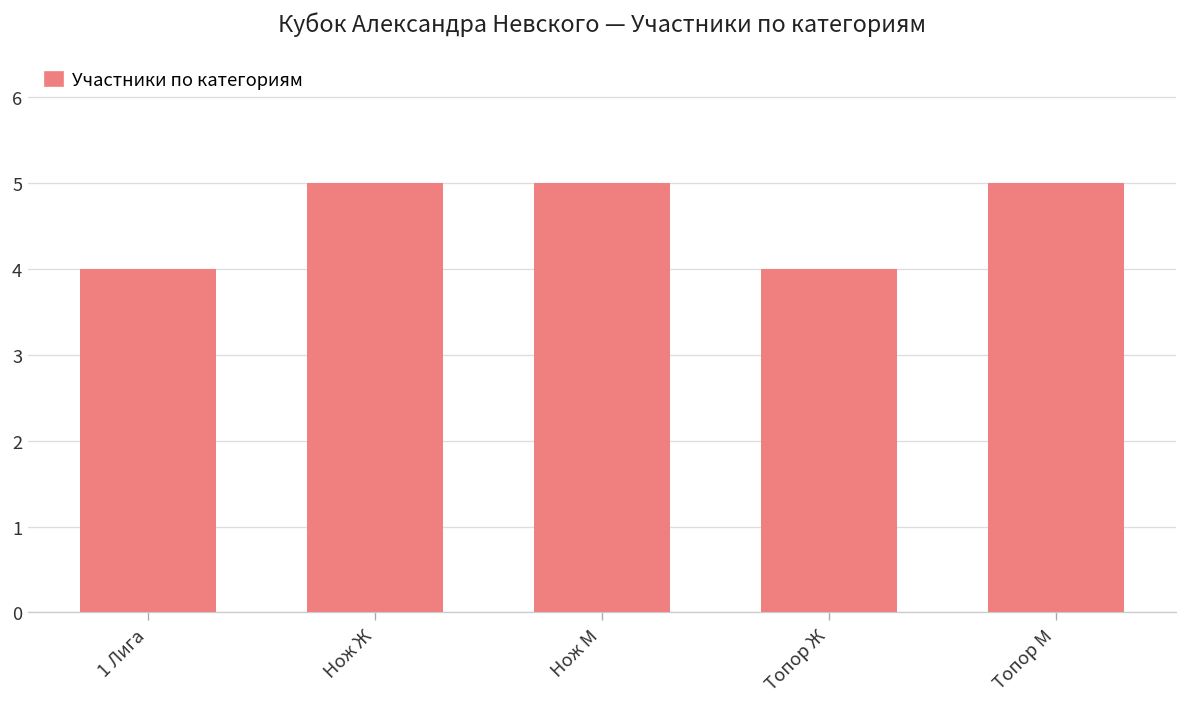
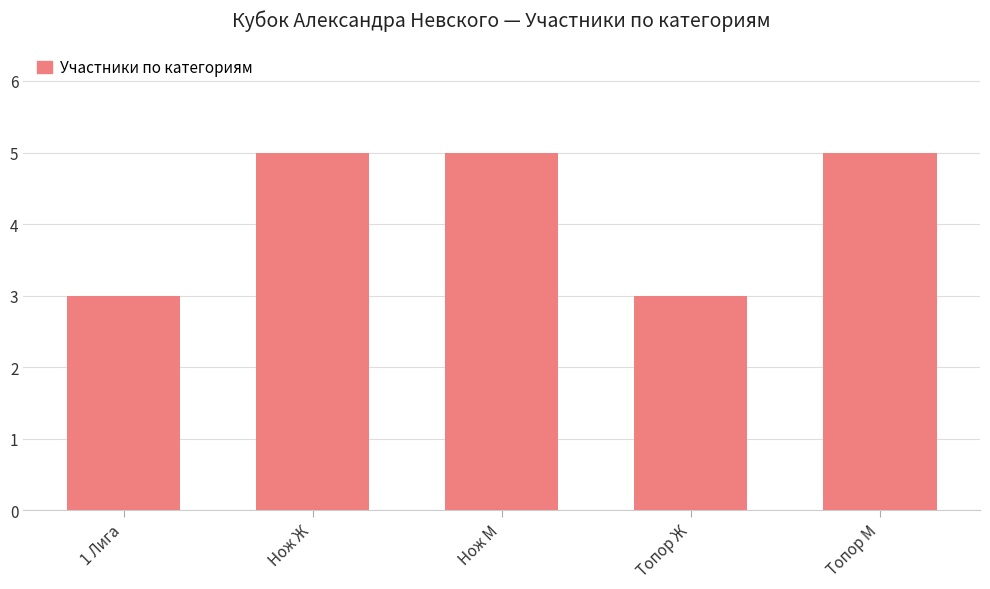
  {
-   "1 Лига": 4,
+   "1 Лига": 3,
    "Нож Ж": 5,
    "Нож М": 5,
-   "Топор Ж": 4,
+   "Топор Ж": 3,
    "Топор М": 5
  }
